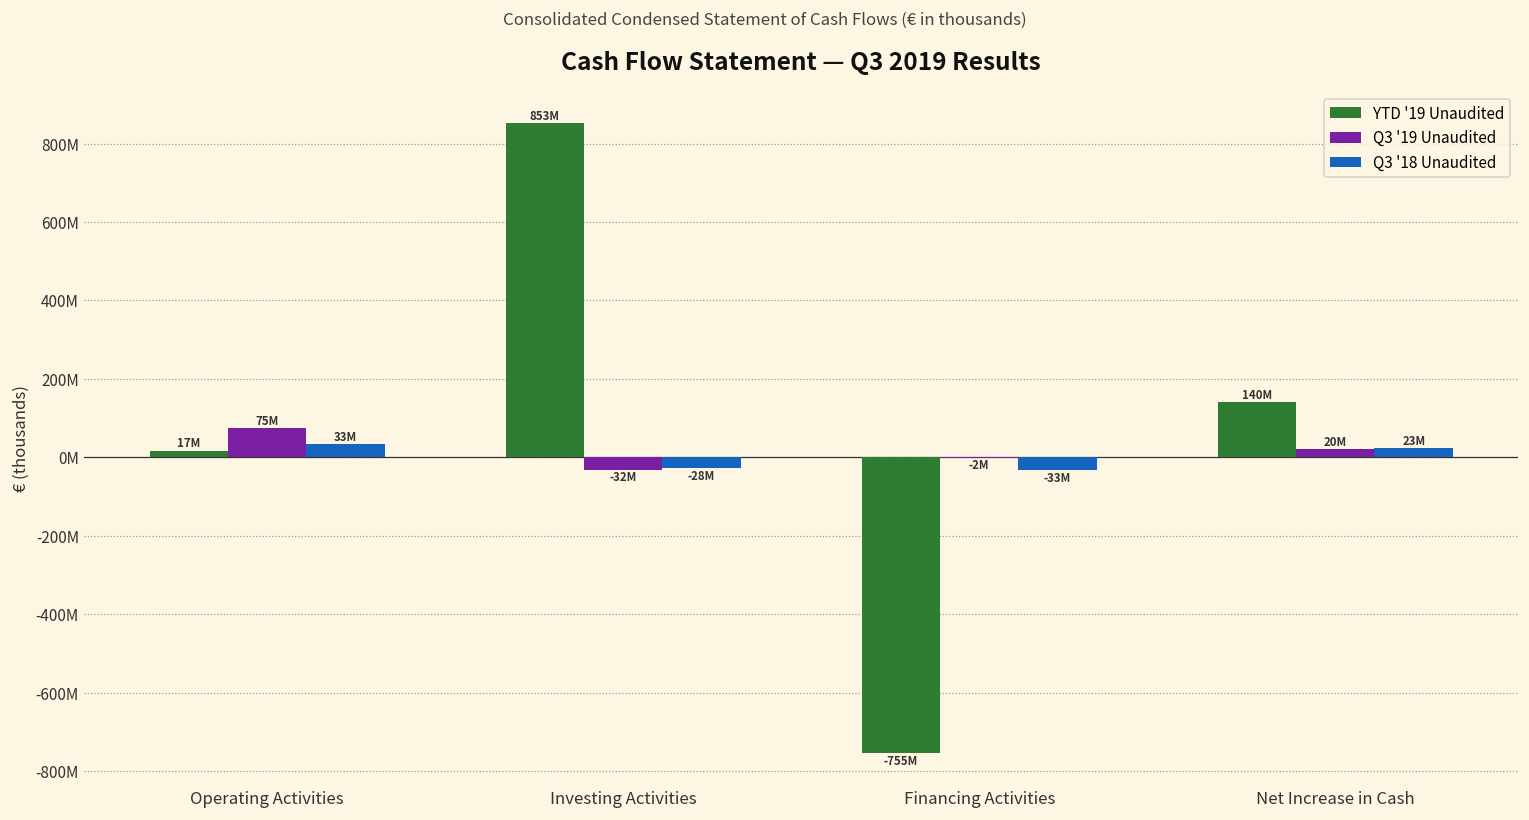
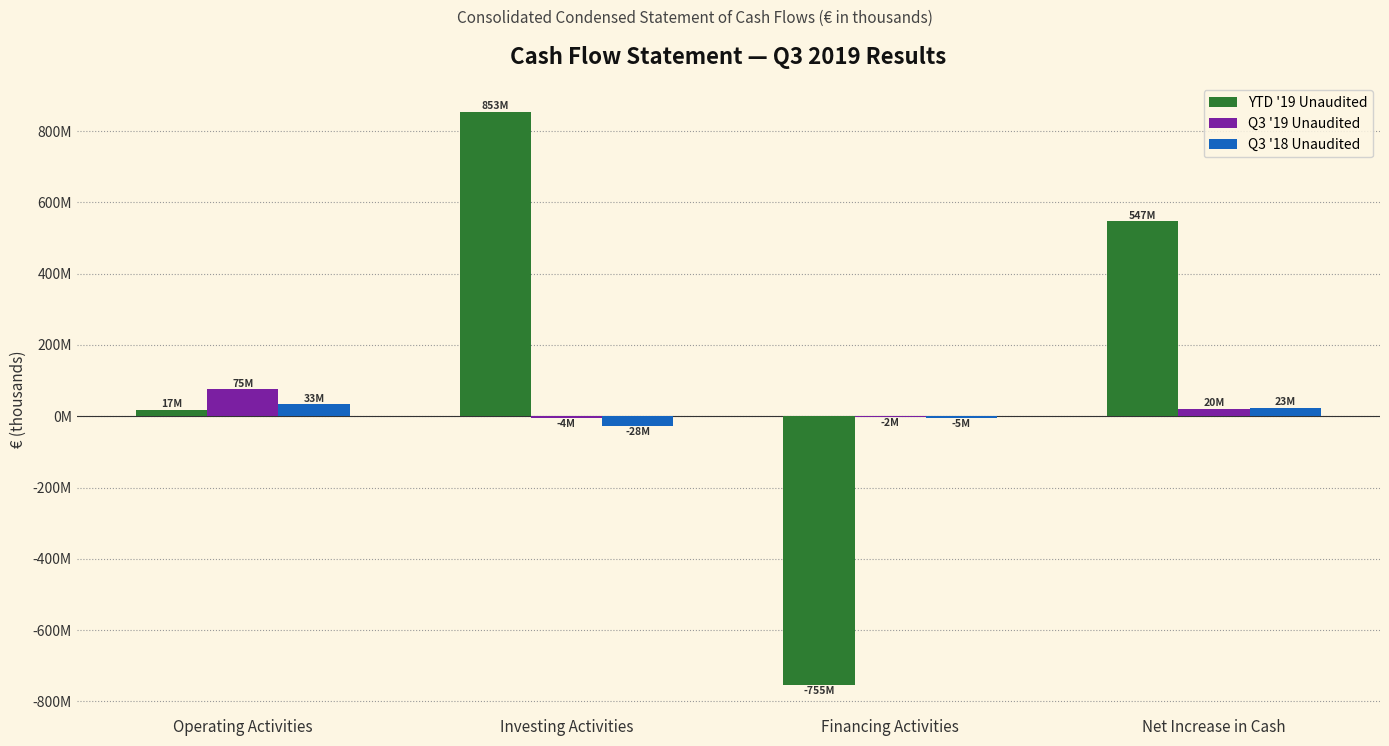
  {
    "YTD '19 Unaudited": {
      "Operating Activities": "17M",
      "Investing Activities": "853M",
      "Financing Activities": "-755M",
-     "Net Increase in Cash": "140M"
+     "Net Increase in Cash": "547M"
    },
    "Q3 '19 Unaudited": {
      "Operating Activities": "75M",
-     "Investing Activities": "-32M",
+     "Investing Activities": "-4M",
      "Financing Activities": "-2M",
      "Net Increase in Cash": "20M"
    },
    "Q3 '18 Unaudited": {
      "Operating Activities": "33M",
      "Investing Activities": "-28M",
-     "Financing Activities": "-33M",
+     "Financing Activities": "-5M",
      "Net Increase in Cash": "23M"
    }
  }
